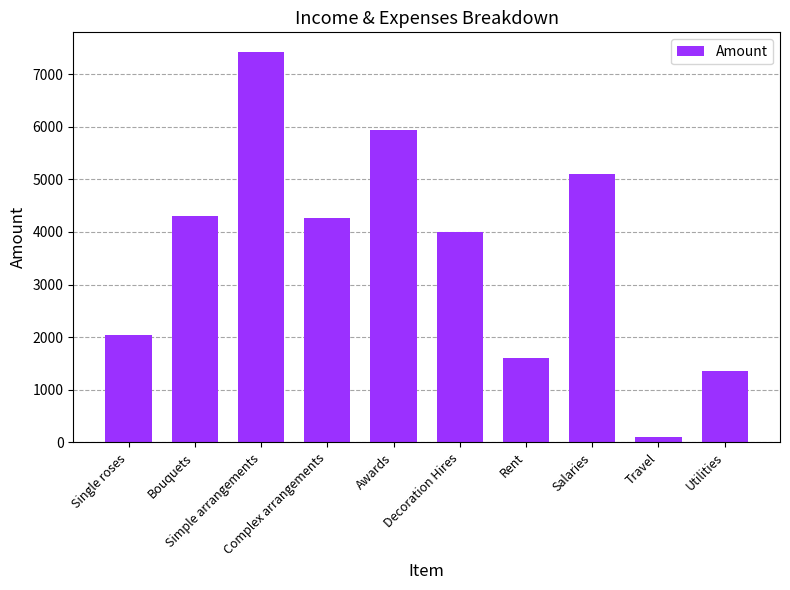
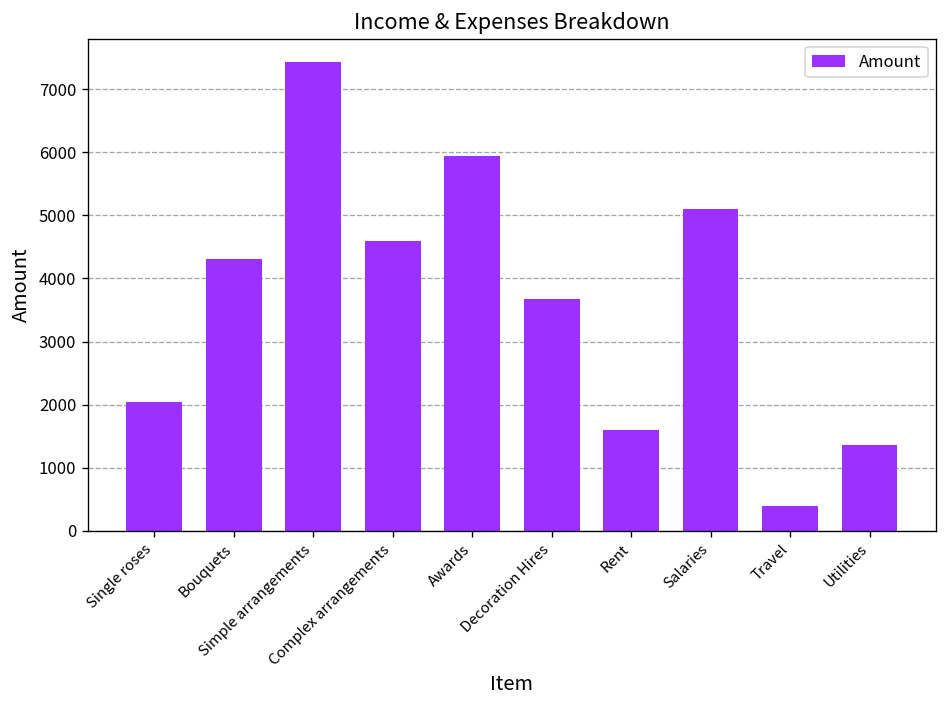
  {
    "Single roses": 2000,
    "Bouquets": 4300,
    "Simple arrangements": 7400,
-   "Complex arrangements": 4300,
+   "Complex arrangements": 4600,
    "Awards": 5900,
-   "Decoration Hires": 4000,
+   "Decoration Hires": 3700,
    "Rent": 1600,
    "Salaries": 5100,
-   "Travel": 100,
+   "Travel": 400,
    "Utilities": 1400
  }
